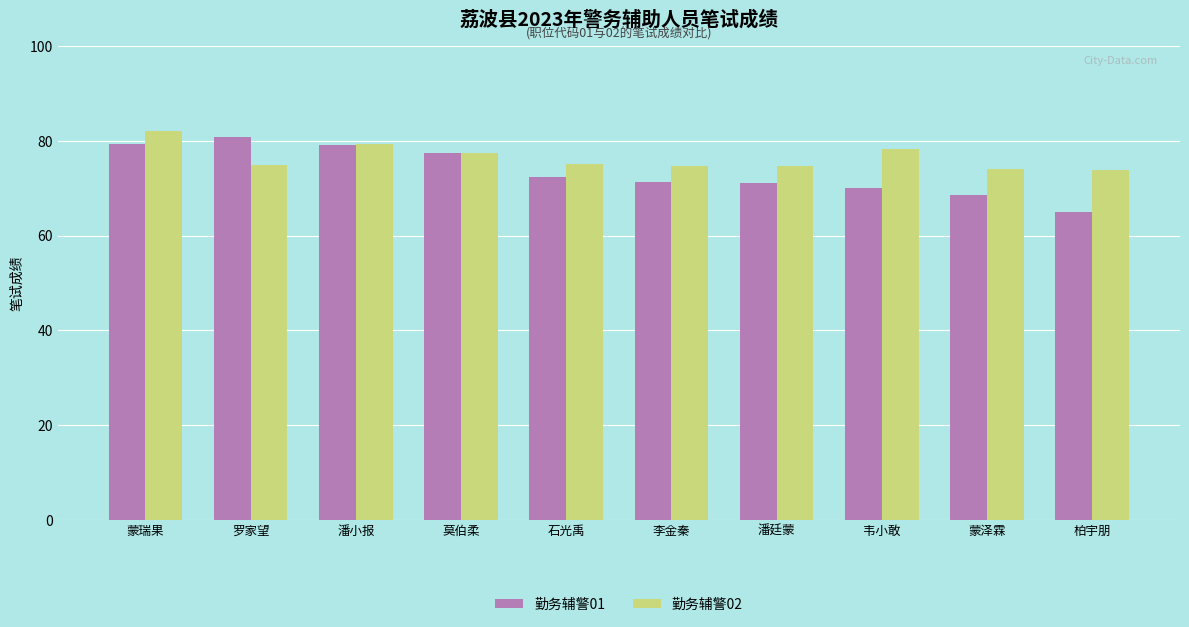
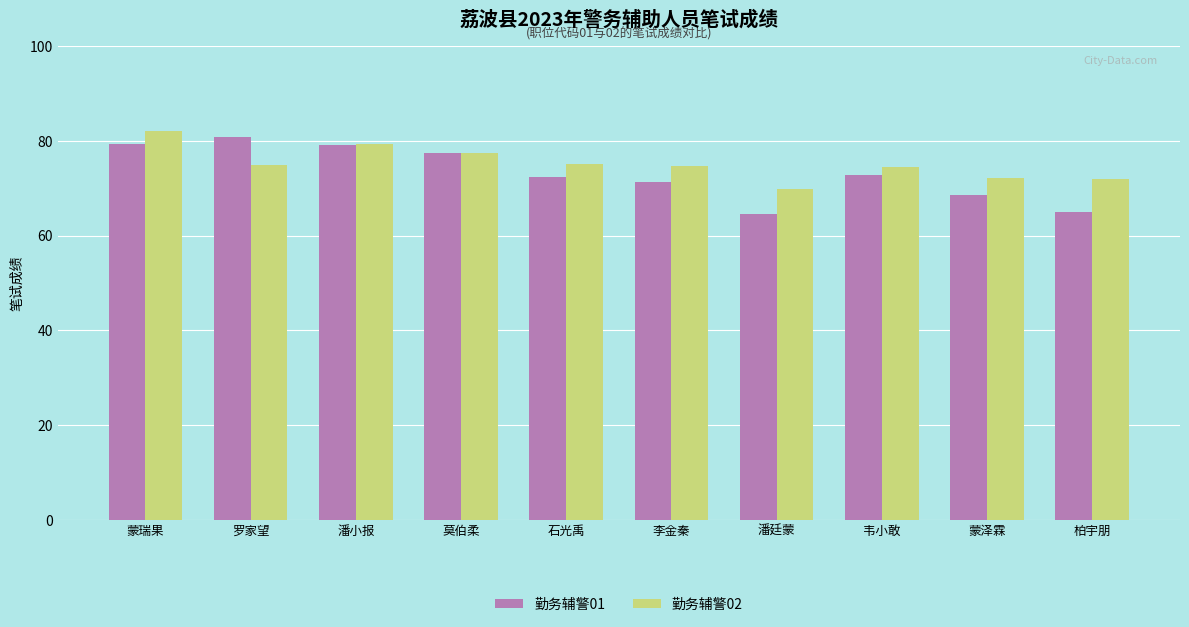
  {
    "勤务辅警01": {
      "蒙瑞果": 79,
      "罗家望": 81,
      "潘小报": 79,
      "莫伯柔": 77,
      "石光禹": 72,
      "李金秦": 71,
-     "潘廷蒙": 71,
-     "韦小敢": 70,
+     "潘廷蒙": 65,
+     "韦小敢": 73,
      "蒙泽霖": 69,
      "柏宇朋": 65
    },
    "勤务辅警02": {
      "蒙瑞果": 82,
      "罗家望": 75,
      "潘小报": 79,
      "莫伯柔": 78,
      "石光禹": 75,
      "李金秦": 75,
-     "潘廷蒙": 75,
-     "韦小敢": 78,
-     "蒙泽霖": 74,
-     "柏宇朋": 74
+     "潘廷蒙": 70,
+     "韦小敢": 75,
+     "蒙泽霖": 72,
+     "柏宇朋": 72
    }
  }
